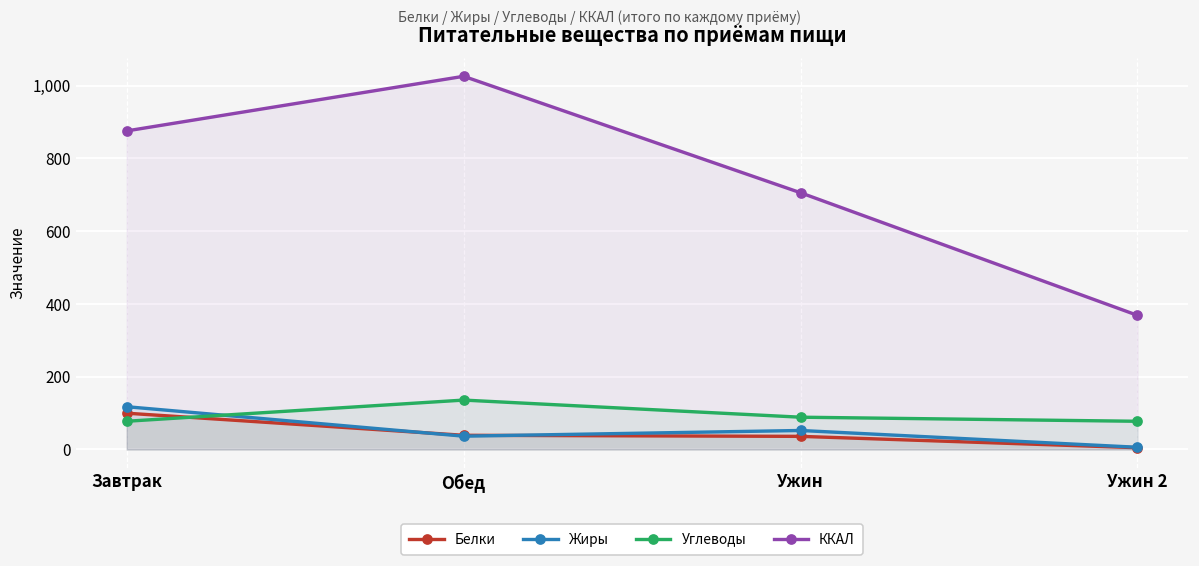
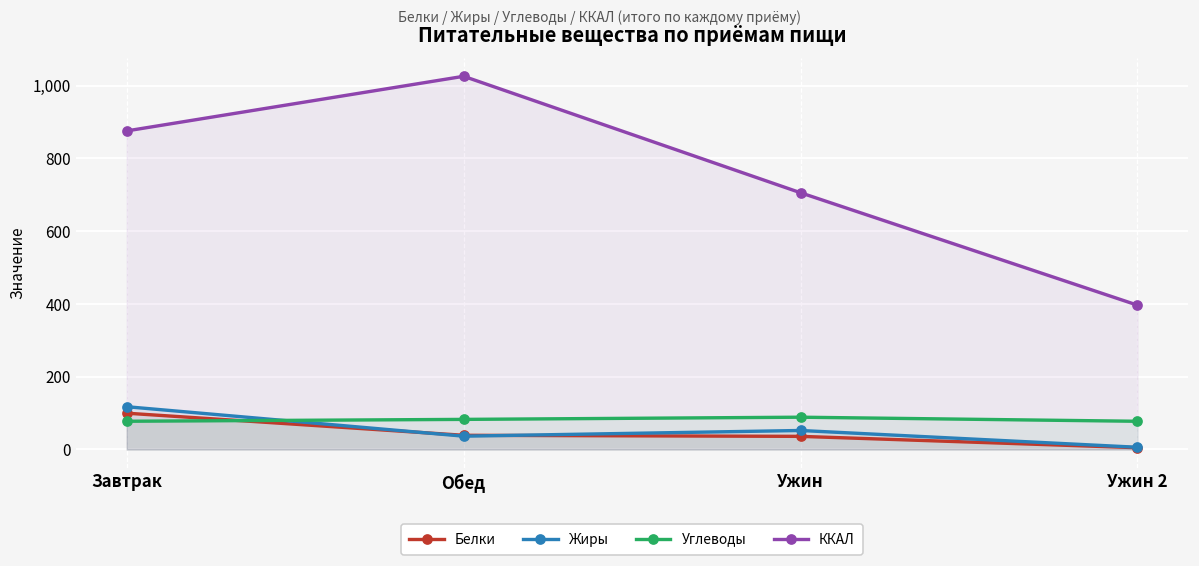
  {
    "Белки": {
      "Завтрак": "100",
      "Ужин": "40"
    },
    "Жиры": {
      "Завтрак": "120",
      "Ужин": "50"
    },
    "Углеводы": {
      "Завтрак": "80",
-     "Обед": "140",
+     "Обед": "80",
      "Ужин": "90",
      "Ужин 2": "80"
    },
    "ККАЛ": {
      "Завтрак": "880",
      "Обед": "1,030",
      "Ужин": "710",
-     "Ужин 2": "370"
+     "Ужин 2": "400"
    }
  }
